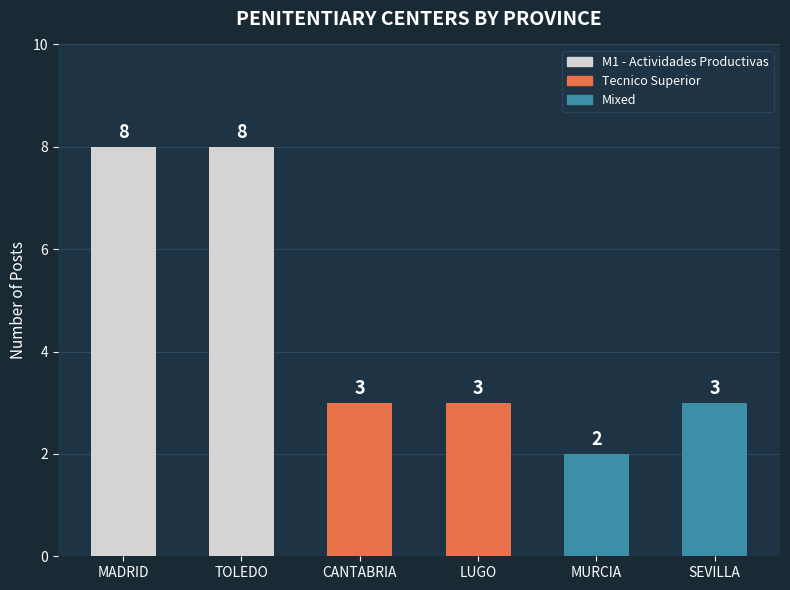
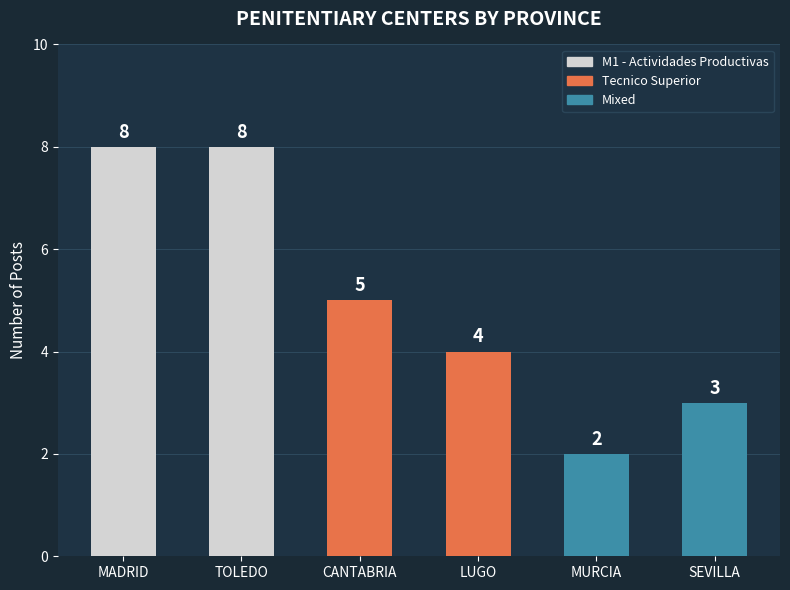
  {
    "MADRID": 8,
    "TOLEDO": 8,
-   "CANTABRIA": 3,
-   "LUGO": 3,
+   "CANTABRIA": 5,
+   "LUGO": 4,
    "MURCIA": 2,
    "SEVILLA": 3
  }
